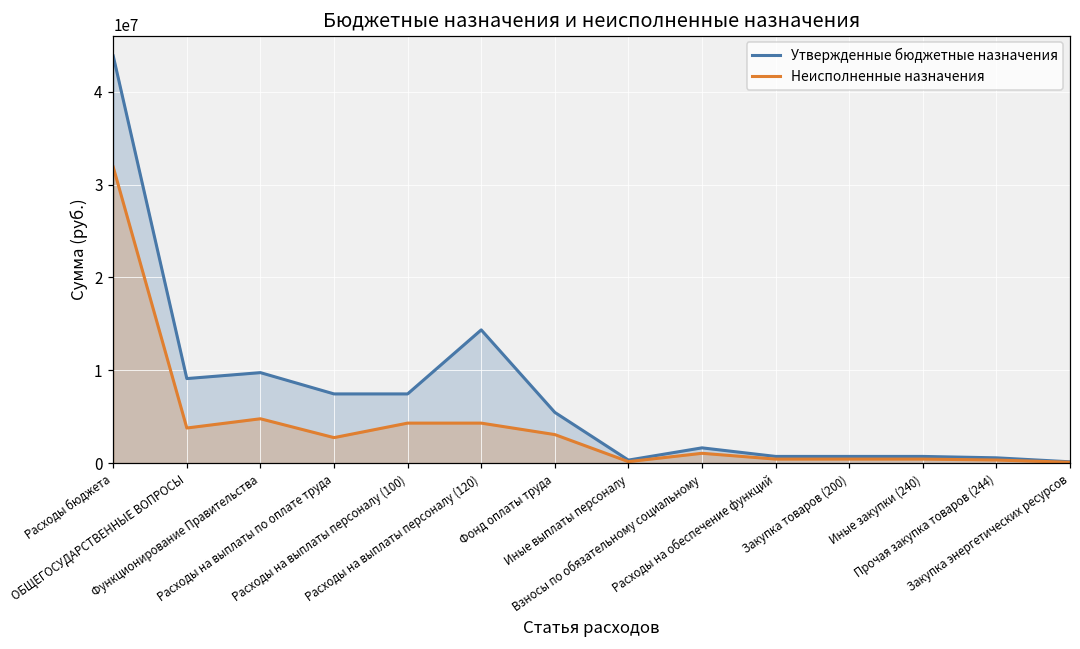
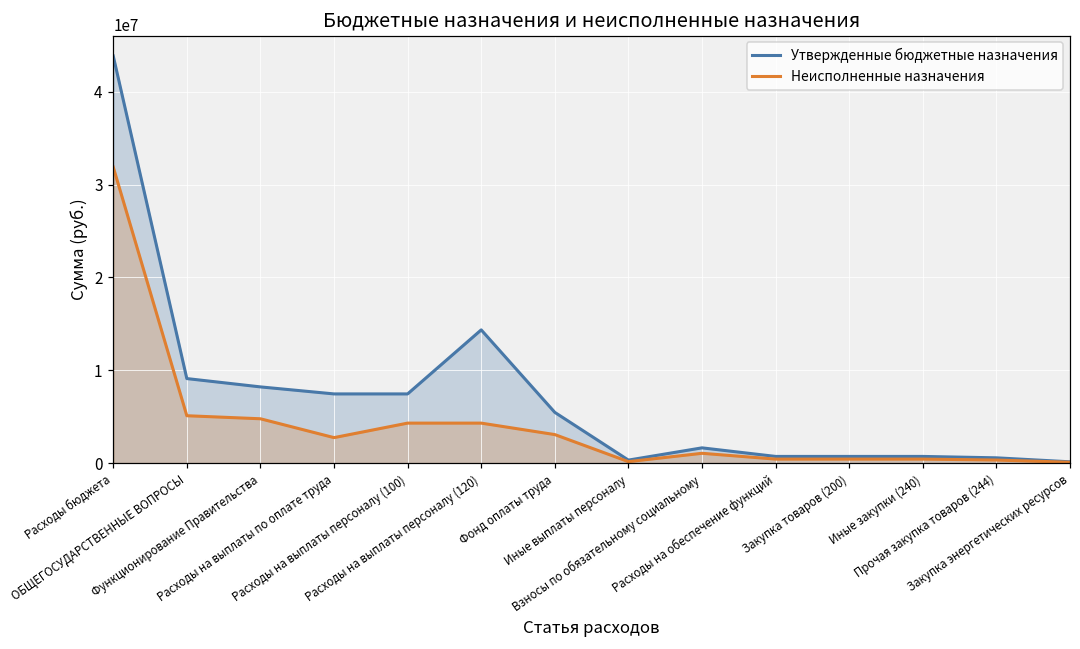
  {
    "Утвержденные бюджетные назначения": {
      "Расходы бюджета": 44000000,
      "ОБЩЕГОСУДАРСТВЕННЫЕ ВОПРОСЫ": 9000000,
-     "Функционирование Правительства": 10000000,
+     "Функционирование Правительства": 8000000,
      "Расходы на выплаты по оплате труда": 7000000,
      "Расходы на выплаты персоналу (100)": 7000000,
      "Расходы на выплаты персоналу (120)": 14000000,
      "Фонд оплаты труда": 5000000,
      "Взносы по обязательному социальному": 2000000
    },
    "Неисполненные назначения": {
      "Расходы бюджета": 32000000,
-     "ОБЩЕГОСУДАРСТВЕННЫЕ ВОПРОСЫ": 4000000,
+     "ОБЩЕГОСУДАРСТВЕННЫЕ ВОПРОСЫ": 5000000,
      "Функционирование Правительства": 5000000,
      "Расходы на выплаты по оплате труда": 3000000,
      "Расходы на выплаты персоналу (100)": 4000000,
      "Расходы на выплаты персоналу (120)": 4000000,
      "Фонд оплаты труда": 3000000,
      "Взносы по обязательному социальному": 1000000
    }
  }
